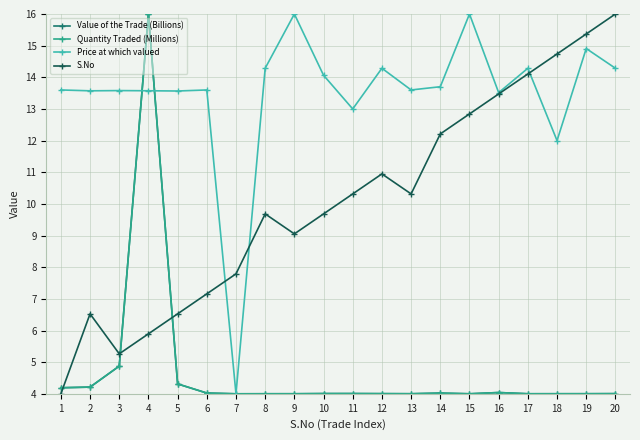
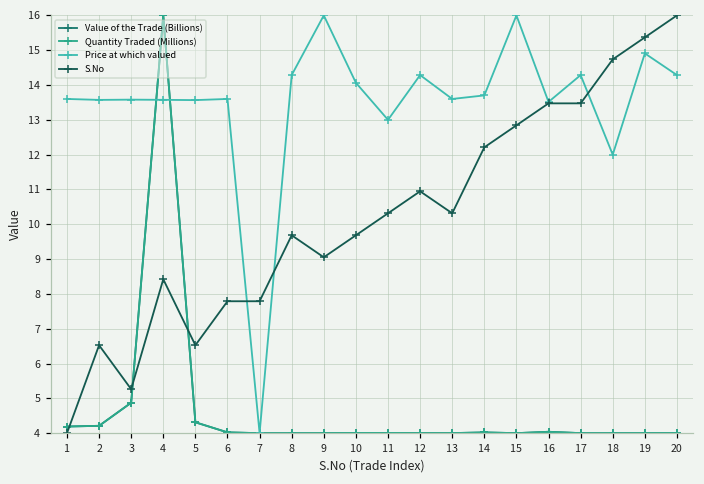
  {
    "S.No": {
      "1": 4.0,
      "2": 6.5,
      "3": 5.3,
-     "4": 5.9,
+     "4": 8.4,
      "5": 6.5,
-     "6": 7.2,
+     "6": 7.8,
      "7": 7.8,
      "8": 9.7,
      "9": 9.1,
      "10": 9.7,
      "11": 10.3,
      "12": 10.9,
      "13": 10.3,
      "14": 12.2,
      "15": 12.8,
-     "17": 14.1,
+     "17": 13.5,
      "18": 14.7,
      "19": 15.4,
      "20": 16.0
    }
  }
